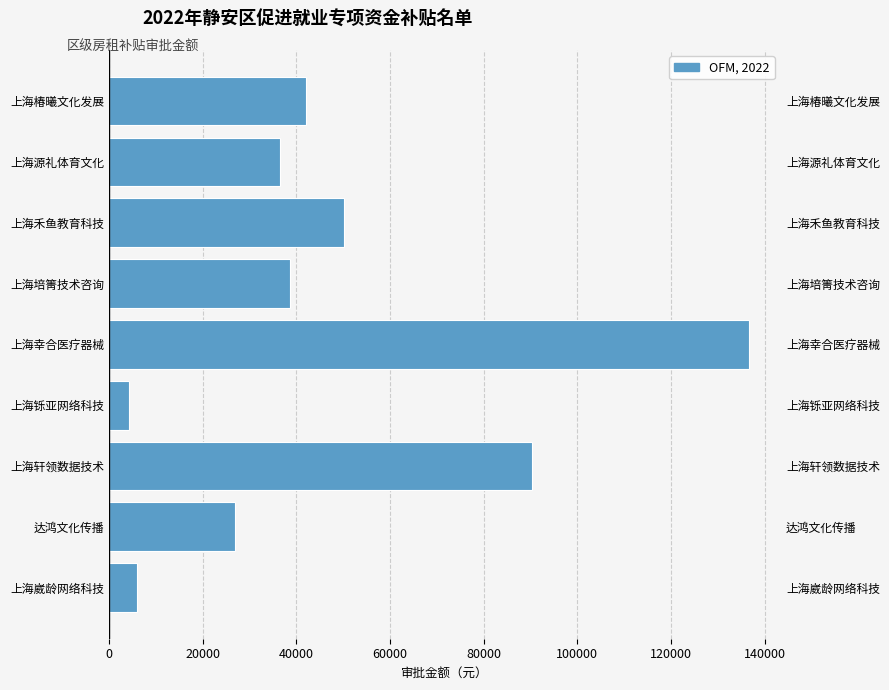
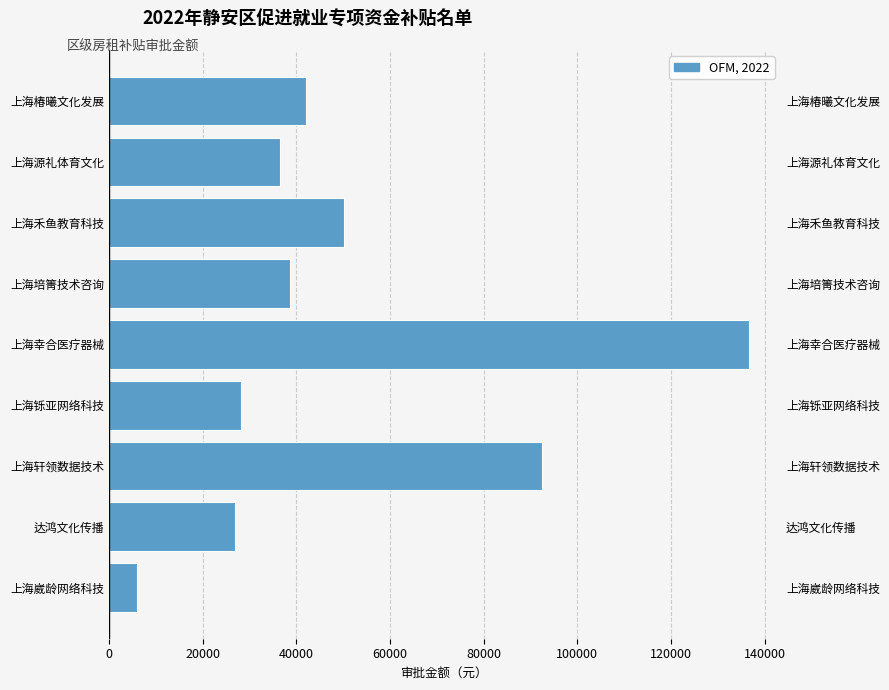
  {
    "上海椿曦文化发展": 42000,
    "上海源礼体育文化": 36000,
    "上海禾鱼教育科技": 50000,
    "上海培箐技术咨询": 39000,
    "上海幸合医疗器械": 137000,
-   "上海铄亚网络科技": 4000,
-   "上海轩领数据技术": 90000,
+   "上海铄亚网络科技": 28000,
+   "上海轩领数据技术": 92000,
    "达鸿文化传播": 27000,
    "上海崴龄网络科技": 6000
  }
